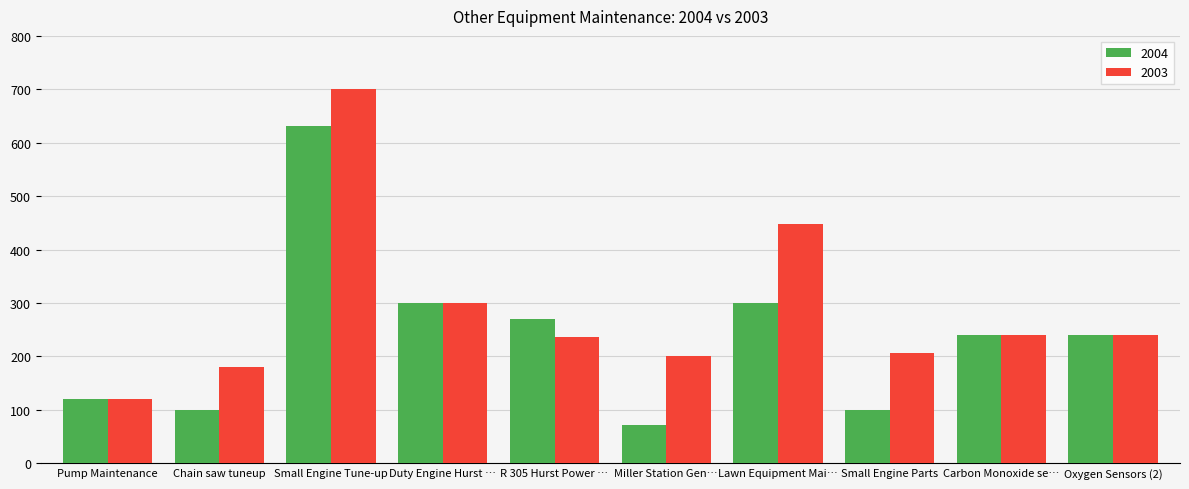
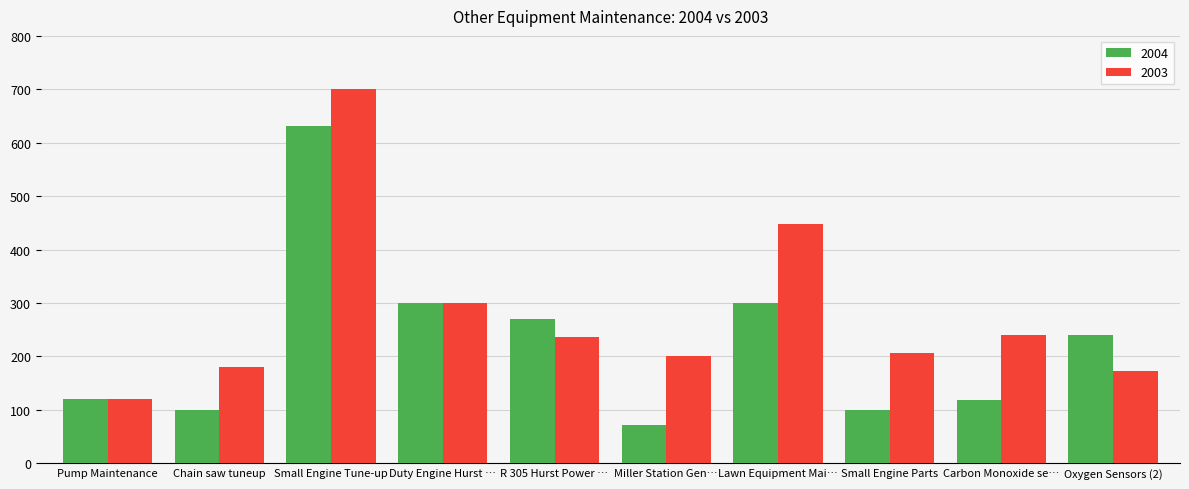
  {
    "2004": {
      "Pump Maintenance": 120,
      "Chain saw tuneup": 100,
      "Small Engine Tune-up": 630,
      "Duty Engine Hurst …": 300,
      "R 305 Hurst Power …": 270,
      "Miller Station Gen…": 70,
      "Lawn Equipment Mai…": 300,
      "Small Engine Parts": 100,
-     "Carbon Monoxide se…": 240,
+     "Carbon Monoxide se…": 120,
      "Oxygen Sensors (2)": 240
    },
    "2003": {
      "Pump Maintenance": 120,
      "Chain saw tuneup": 180,
      "Small Engine Tune-up": 700,
      "Duty Engine Hurst …": 300,
      "R 305 Hurst Power …": 240,
      "Miller Station Gen…": 200,
      "Lawn Equipment Mai…": 450,
      "Small Engine Parts": 210,
      "Carbon Monoxide se…": 240,
-     "Oxygen Sensors (2)": 240
+     "Oxygen Sensors (2)": 170
    }
  }
